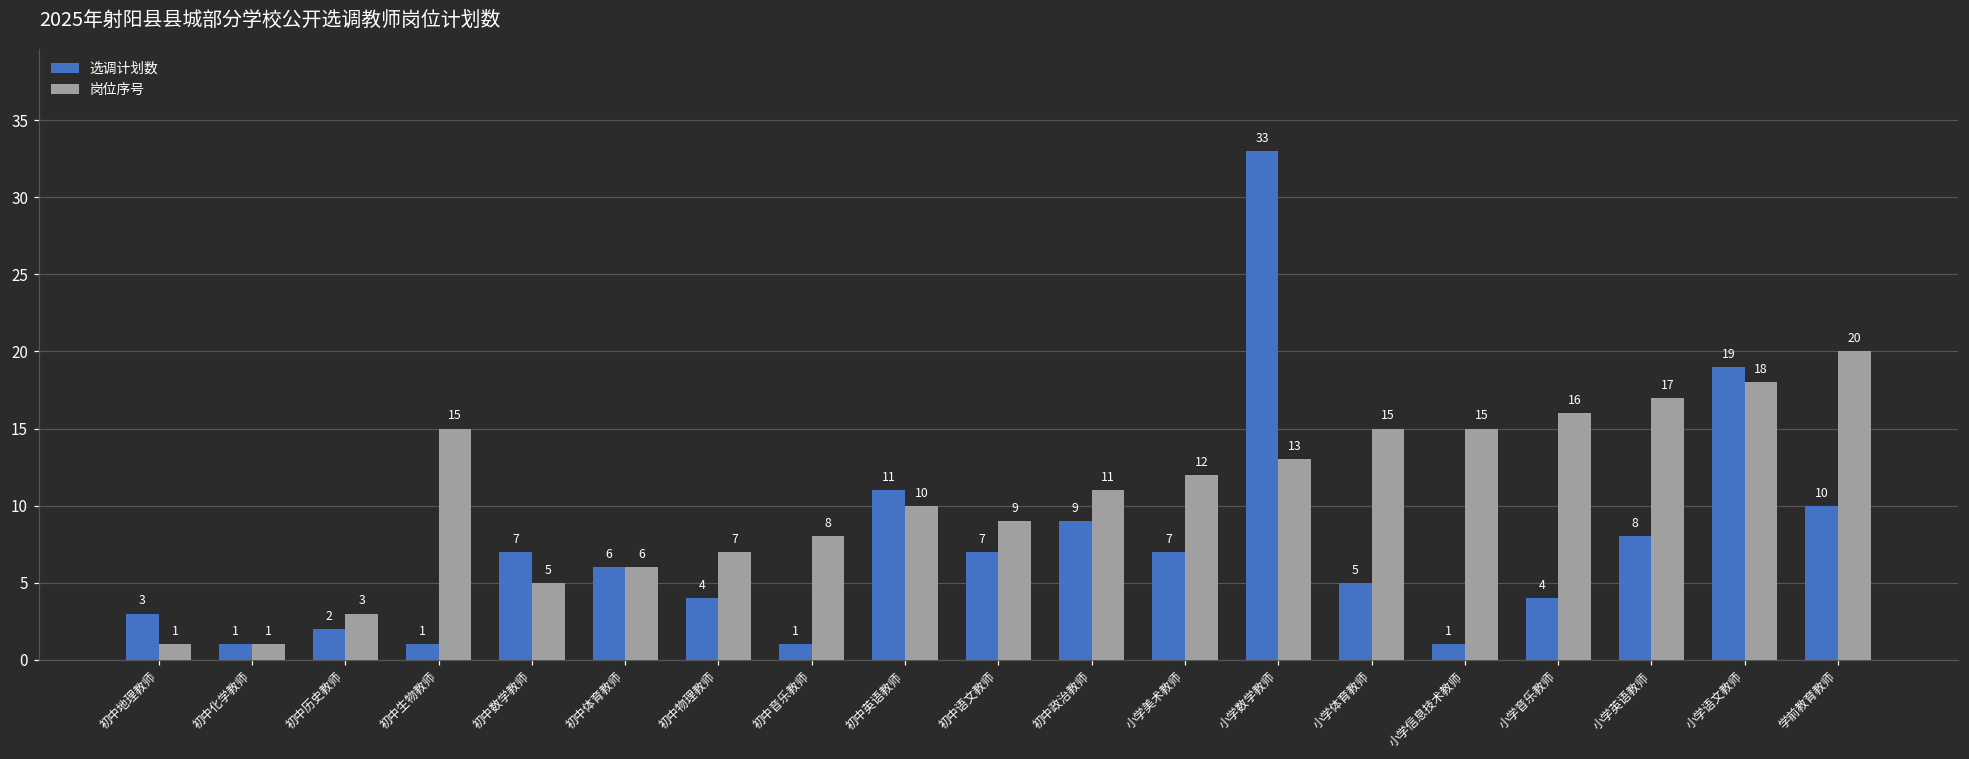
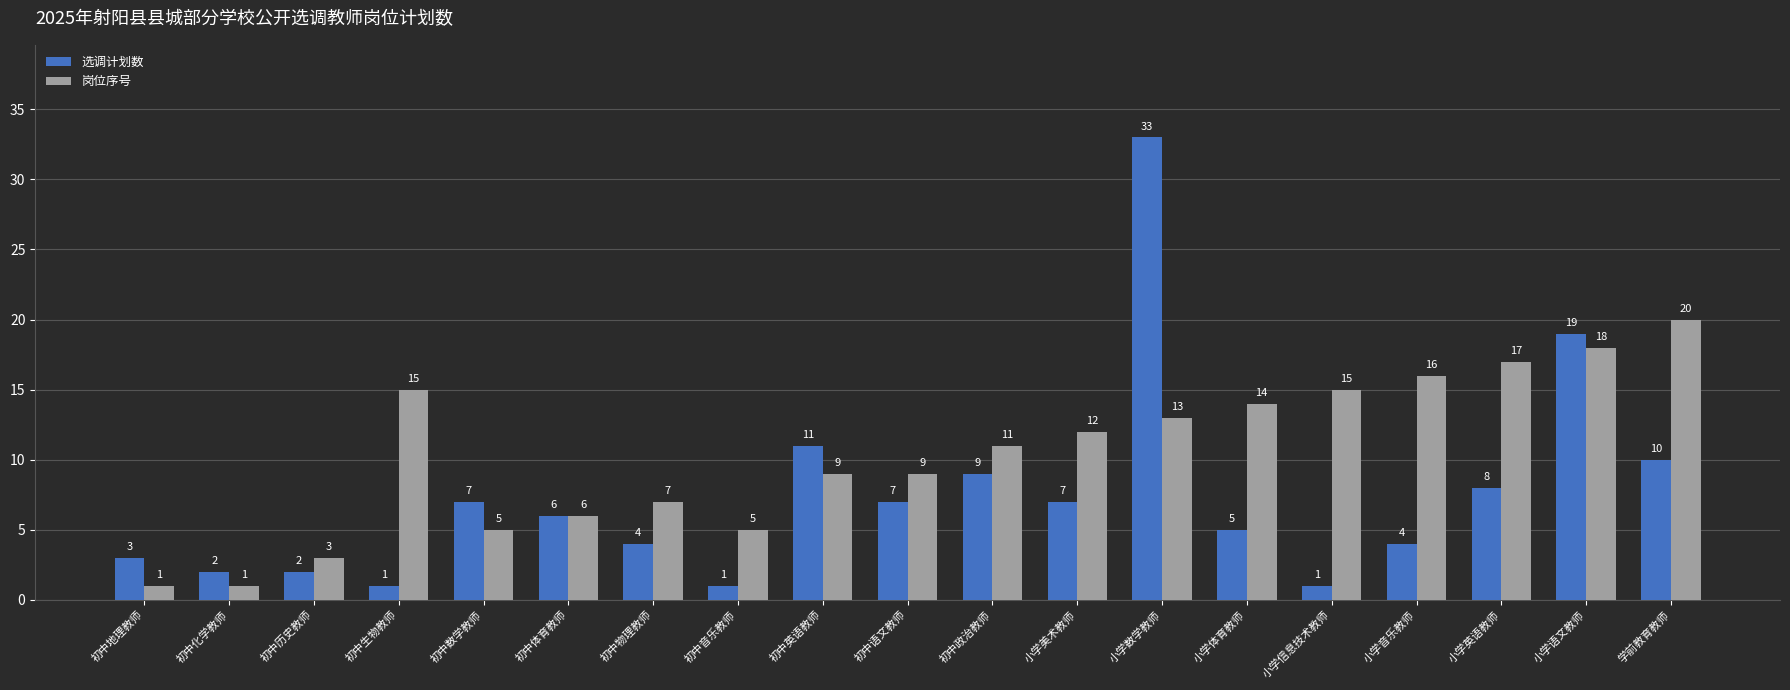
  {
    "选调计划数": {
      "初中地理教师": 3,
-     "初中化学教师": 1,
+     "初中化学教师": 2,
      "初中历史教师": 2,
      "初中生物教师": 1,
      "初中数学教师": 7,
      "初中体育教师": 6,
      "初中物理教师": 4,
      "初中音乐教师": 1,
      "初中英语教师": 11,
      "初中语文教师": 7,
      "初中政治教师": 9,
      "小学美术教师": 7,
      "小学数学教师": 33,
      "小学体育教师": 5,
      "小学信息技术教师": 1,
      "小学音乐教师": 4,
      "小学英语教师": 8,
      "小学语文教师": 19,
      "学前教育教师": 10
    },
    "岗位序号": {
      "初中地理教师": 1,
      "初中化学教师": 1,
      "初中历史教师": 3,
      "初中生物教师": 15,
      "初中数学教师": 5,
      "初中体育教师": 6,
      "初中物理教师": 7,
-     "初中音乐教师": 8,
-     "初中英语教师": 10,
+     "初中音乐教师": 5,
+     "初中英语教师": 9,
      "初中语文教师": 9,
      "初中政治教师": 11,
      "小学美术教师": 12,
      "小学数学教师": 13,
-     "小学体育教师": 15,
+     "小学体育教师": 14,
      "小学信息技术教师": 15,
      "小学音乐教师": 16,
      "小学英语教师": 17,
      "小学语文教师": 18,
      "学前教育教师": 20
    }
  }
